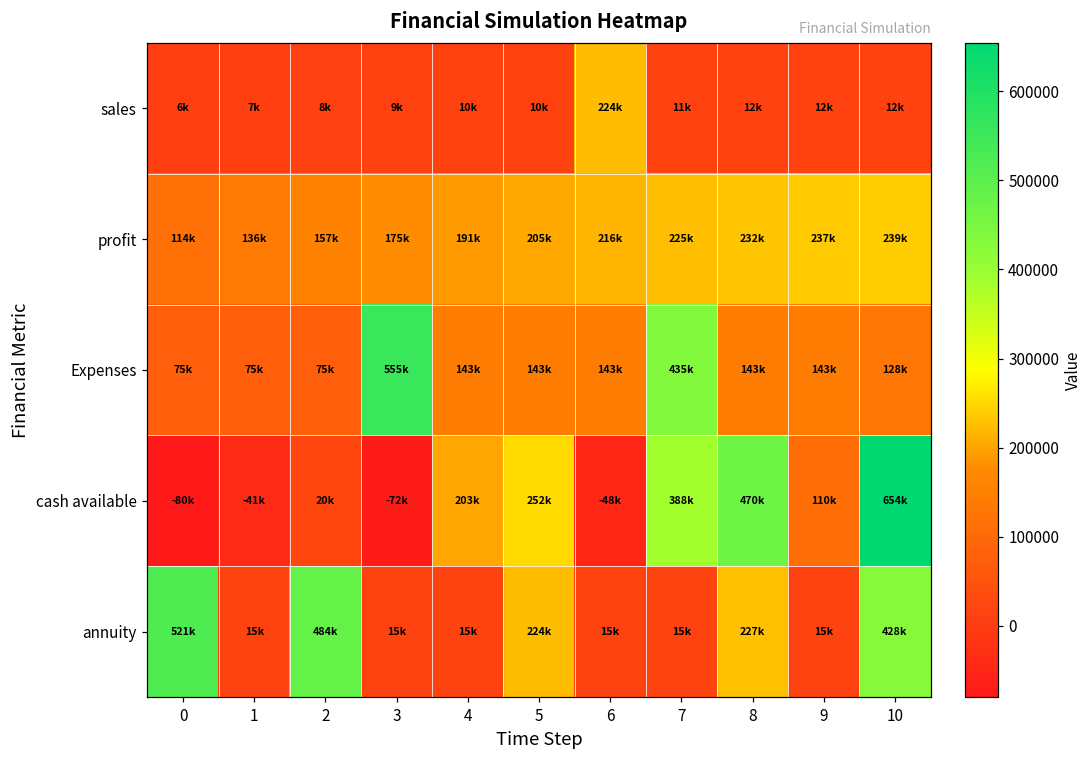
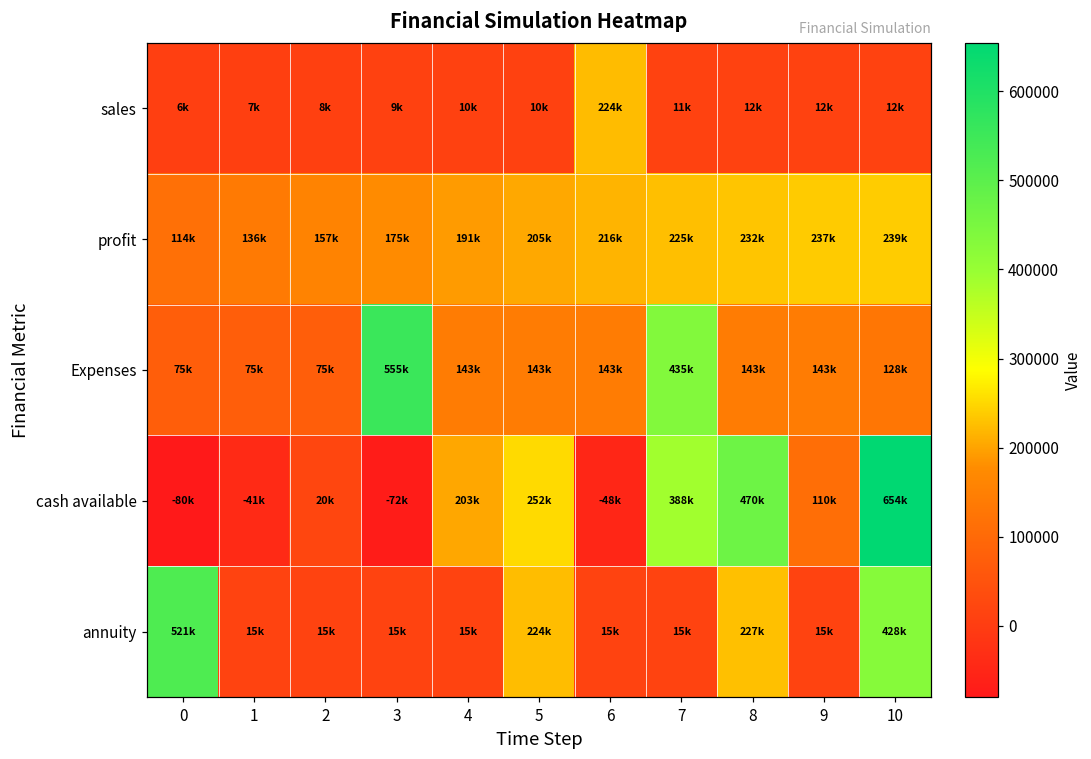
  {
    "sales": {
      "0": "6k",
      "1": "7k",
      "2": "8k",
      "3": "9k",
      "4": "10k",
      "5": "10k",
      "6": "224k",
      "7": "11k",
      "8": "12k",
      "9": "12k",
      "10": "12k"
    },
    "profit": {
      "0": "114k",
      "1": "136k",
      "2": "157k",
      "3": "175k",
      "4": "191k",
      "5": "205k",
      "6": "216k",
      "7": "225k",
      "8": "232k",
      "9": "237k",
      "10": "239k"
    },
    "Expenses": {
      "0": "75k",
      "1": "75k",
      "2": "75k",
      "3": "555k",
      "4": "143k",
      "5": "143k",
      "6": "143k",
      "7": "435k",
      "8": "143k",
      "9": "143k",
      "10": "128k"
    },
    "cash available": {
      "0": "-80k",
      "1": "-41k",
      "2": "20k",
      "3": "-72k",
      "4": "203k",
      "5": "252k",
      "6": "-48k",
      "7": "388k",
      "8": "470k",
      "9": "110k",
      "10": "654k"
    },
    "annuity": {
      "0": "521k",
      "1": "15k",
-     "2": "484k",
+     "2": "15k",
      "3": "15k",
      "4": "15k",
      "5": "224k",
      "6": "15k",
      "7": "15k",
      "8": "227k",
      "9": "15k",
      "10": "428k"
    }
  }
